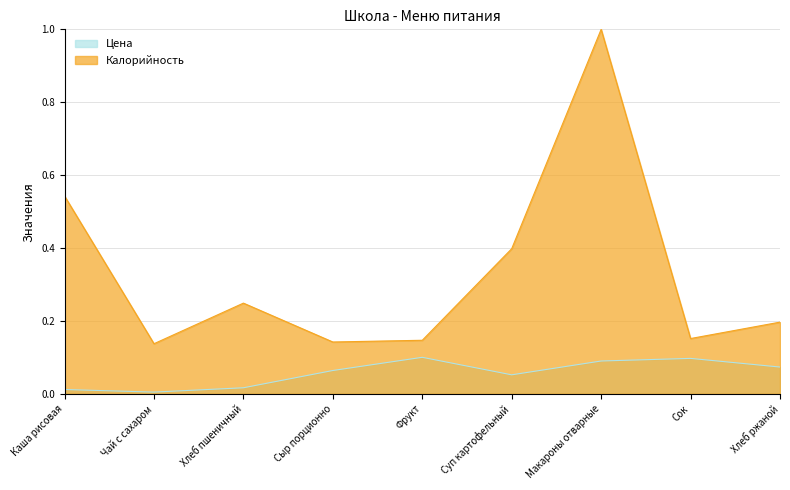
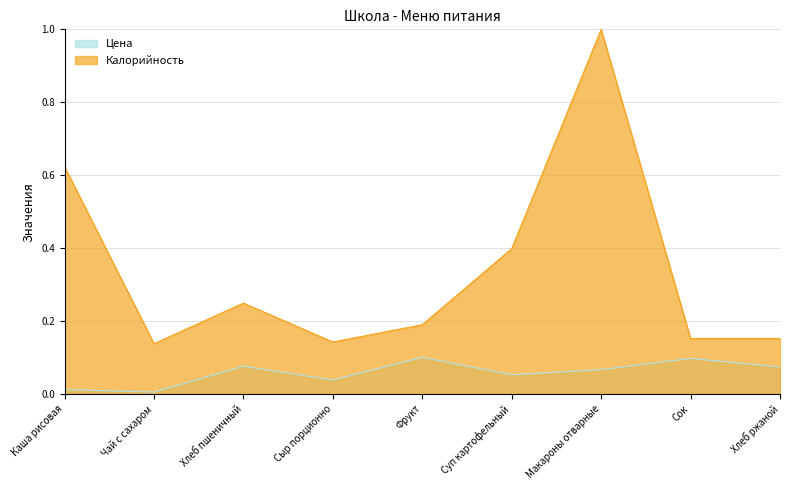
  {
    "Цена": {
      "Каша рисовая": 0.01,
      "Чай с сахаром": 0.00,
-     "Хлеб пшеничный": 0.02,
-     "Сыр порционно": 0.06,
+     "Хлеб пшеничный": 0.08,
+     "Сыр порционно": 0.04,
      "Фрукт": 0.10,
      "Суп картофельный": 0.05,
-     "Макароны отварные": 0.09,
+     "Макароны отварные": 0.07,
      "Сок": 0.10,
      "Хлеб ржаной": 0.07
    },
    "Калорийность": {
-     "Каша рисовая": 0.54,
+     "Каша рисовая": 0.62,
      "Чай с сахаром": 0.14,
      "Хлеб пшеничный": 0.25,
      "Сыр порционно": 0.14,
-     "Фрукт": 0.15,
+     "Фрукт": 0.19,
      "Суп картофельный": 0.40,
      "Макароны отварные": 1.00,
      "Сок": 0.15,
-     "Хлеб ржаной": 0.20
+     "Хлеб ржаной": 0.15
    }
  }
